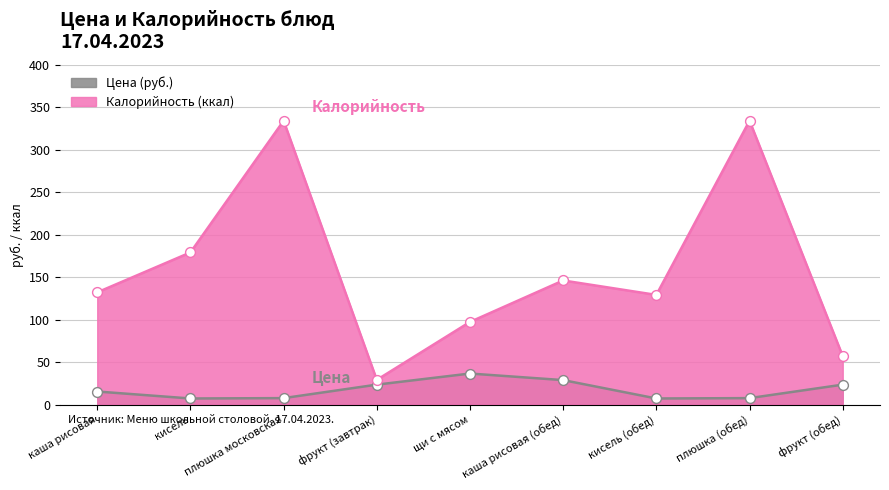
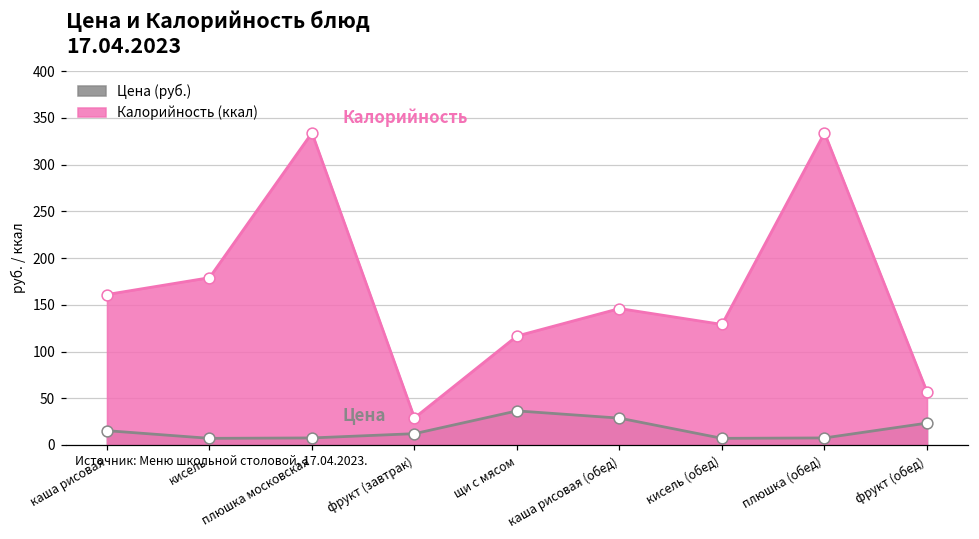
  {
    "Цена (руб.)": {
      "каша рисовая": 20,
      "кисель": 10,
      "плюшка московская": 10,
-     "фрукт (завтрак)": 20,
+     "фрукт (завтрак)": 10,
      "щи с мясом": 40,
      "каша рисовая (обед)": 30,
      "кисель (обед)": 10,
      "плюшка (обед)": 10,
      "фрукт (обед)": 20
    },
    "Калорийность (ккал)": {
-     "каша рисовая": 130,
+     "каша рисовая": 160,
      "кисель": 180,
      "плюшка московская": 330,
      "фрукт (завтрак)": 30,
-     "щи с мясом": 100,
+     "щи с мясом": 120,
      "каша рисовая (обед)": 150,
      "кисель (обед)": 130,
      "плюшка (обед)": 330,
      "фрукт (обед)": 60
    }
  }
